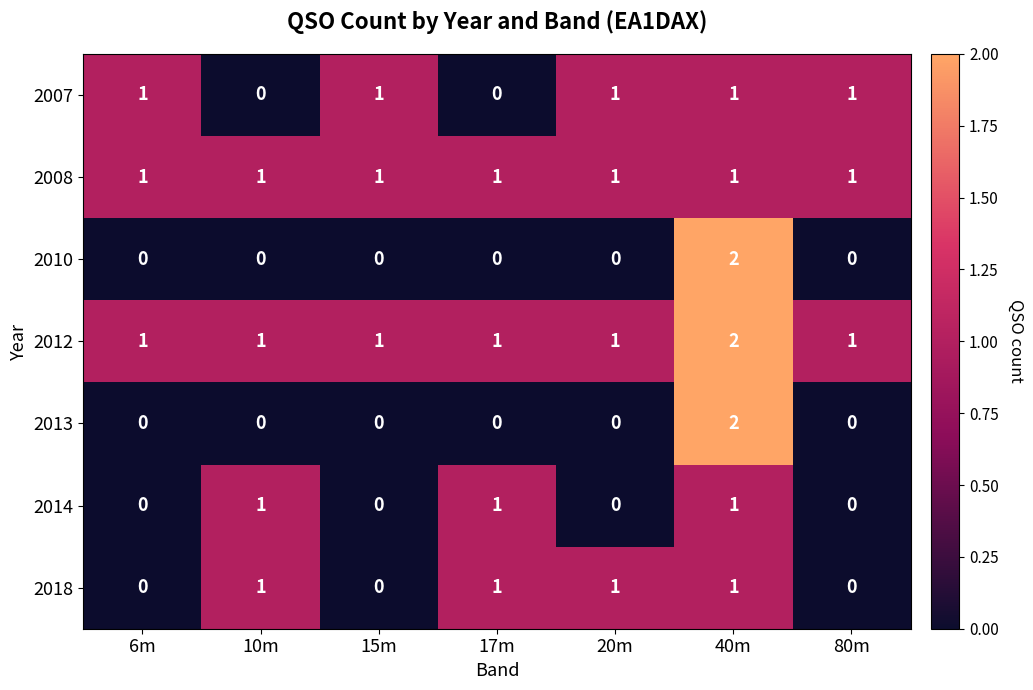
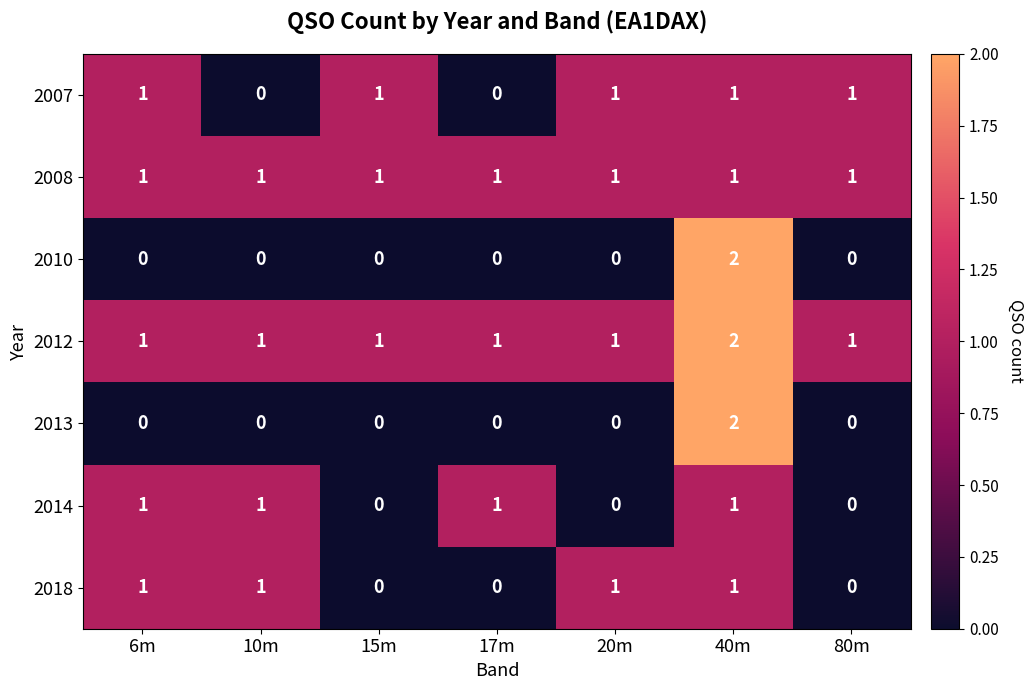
  {
    "2007": {
      "6m": 1,
      "10m": 0,
      "15m": 1,
      "17m": 0,
      "20m": 1,
      "40m": 1,
      "80m": 1
    },
    "2008": {
      "6m": 1,
      "10m": 1,
      "15m": 1,
      "17m": 1,
      "20m": 1,
      "40m": 1,
      "80m": 1
    },
    "2010": {
      "6m": 0,
      "10m": 0,
      "15m": 0,
      "17m": 0,
      "20m": 0,
      "40m": 2,
      "80m": 0
    },
    "2012": {
      "6m": 1,
      "10m": 1,
      "15m": 1,
      "17m": 1,
      "20m": 1,
      "40m": 2,
      "80m": 1
    },
    "2013": {
      "6m": 0,
      "10m": 0,
      "15m": 0,
      "17m": 0,
      "20m": 0,
      "40m": 2,
      "80m": 0
    },
    "2014": {
-     "6m": 0,
+     "6m": 1,
      "10m": 1,
      "15m": 0,
      "17m": 1,
      "20m": 0,
      "40m": 1,
      "80m": 0
    },
    "2018": {
-     "6m": 0,
+     "6m": 1,
      "10m": 1,
      "15m": 0,
-     "17m": 1,
+     "17m": 0,
      "20m": 1,
      "40m": 1,
      "80m": 0
    }
  }
